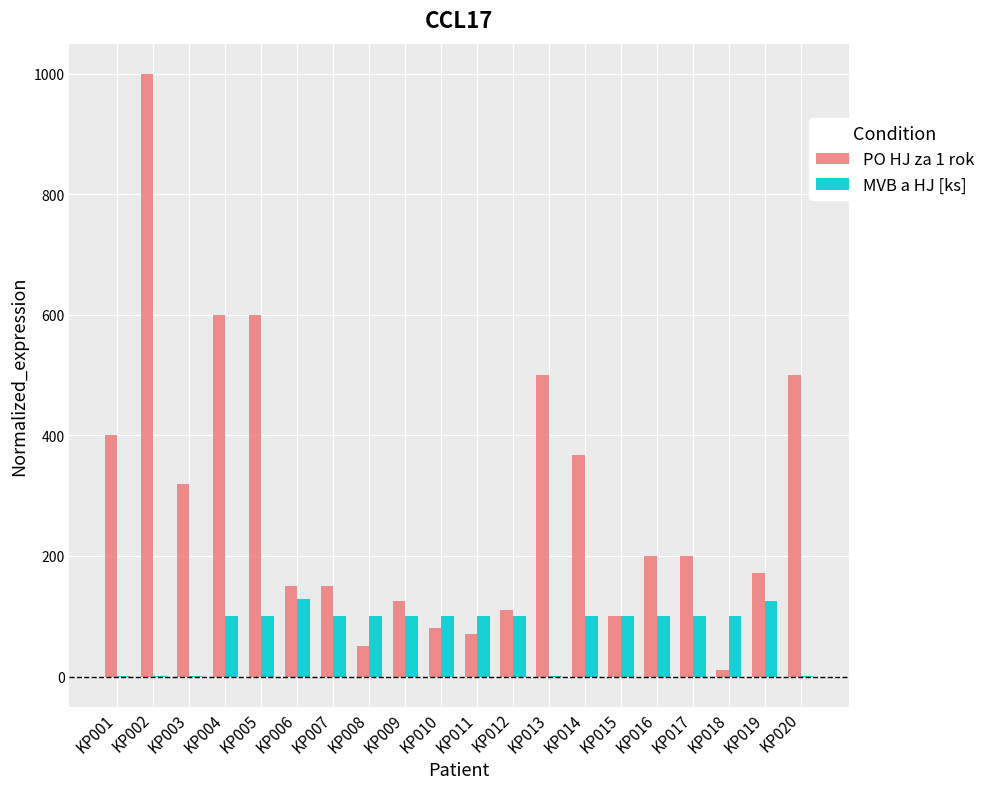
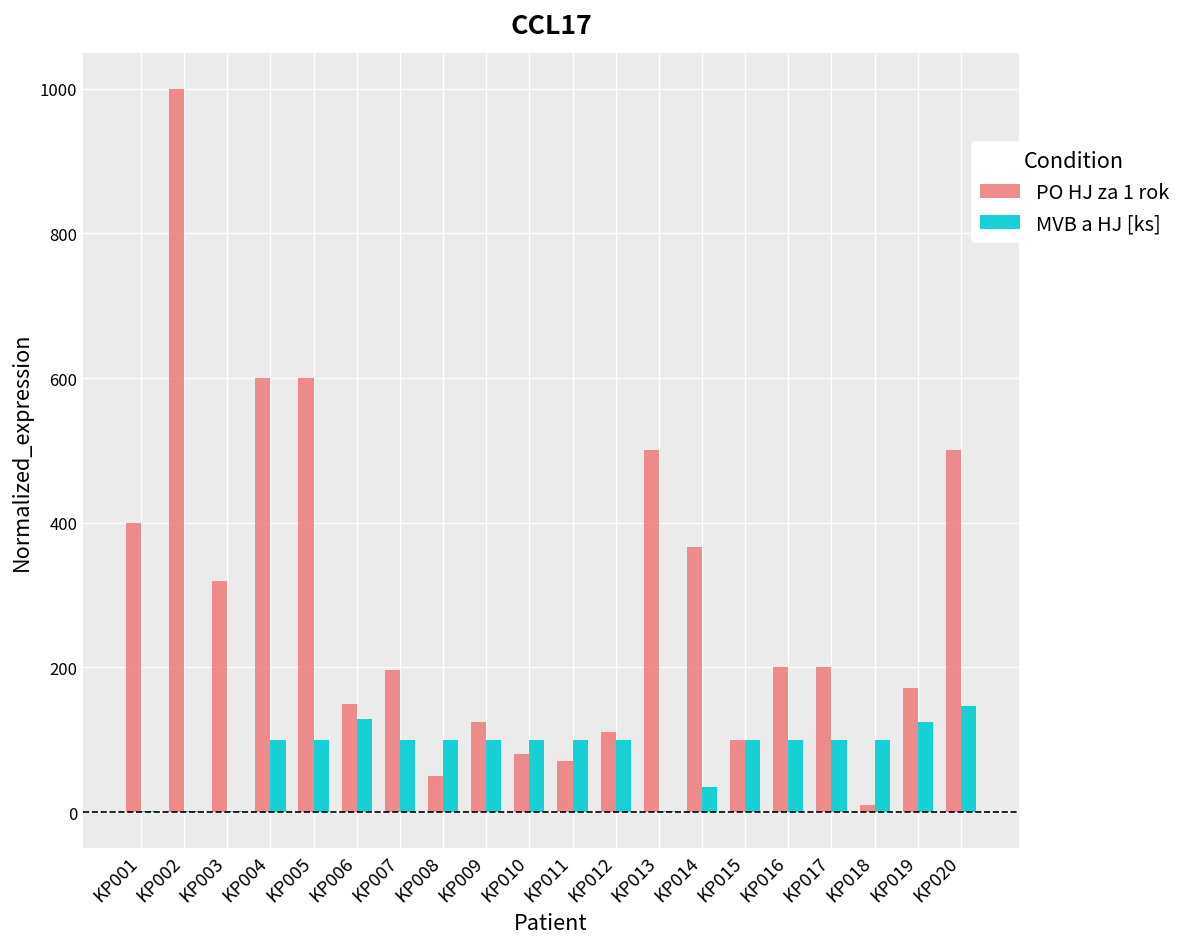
  {
    "PO HJ za 1 rok": {
      "KP001": 400,
      "KP002": 1000,
      "KP003": 320,
      "KP004": 600,
      "KP005": 600,
      "KP006": 150,
-     "KP007": 150,
+     "KP007": 200,
      "KP008": 50,
      "KP009": 130,
      "KP010": 80,
      "KP011": 70,
      "KP012": 110,
      "KP013": 500,
      "KP014": 370,
      "KP015": 100,
      "KP016": 200,
      "KP017": 200,
      "KP018": 10,
      "KP019": 170,
      "KP020": 500
    },
    "MVB a HJ [ks]": {
      "KP004": 100,
      "KP005": 100,
      "KP006": 130,
      "KP007": 100,
      "KP008": 100,
      "KP009": 100,
      "KP010": 100,
      "KP011": 100,
      "KP012": 100,
-     "KP014": 100,
+     "KP014": 40,
      "KP015": 100,
      "KP016": 100,
      "KP017": 100,
      "KP018": 100,
      "KP019": 130,
-     "KP020": 0
+     "KP020": 150
    }
  }
